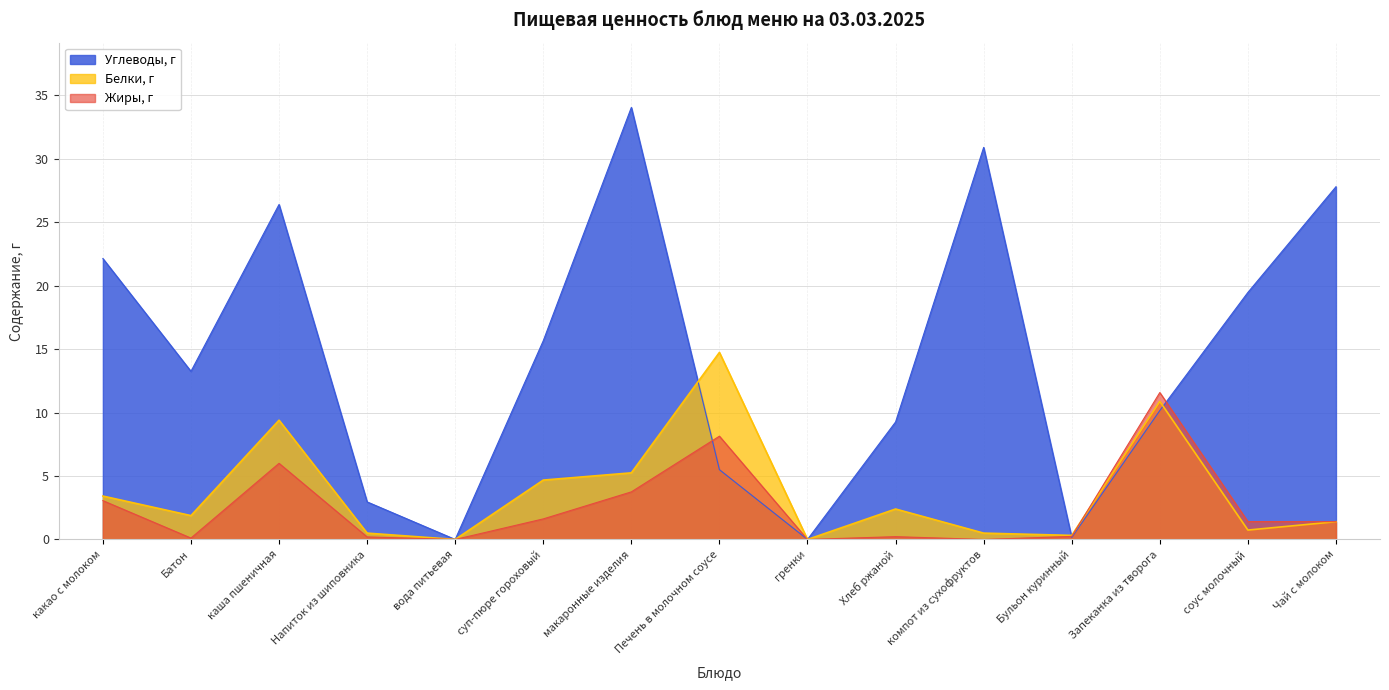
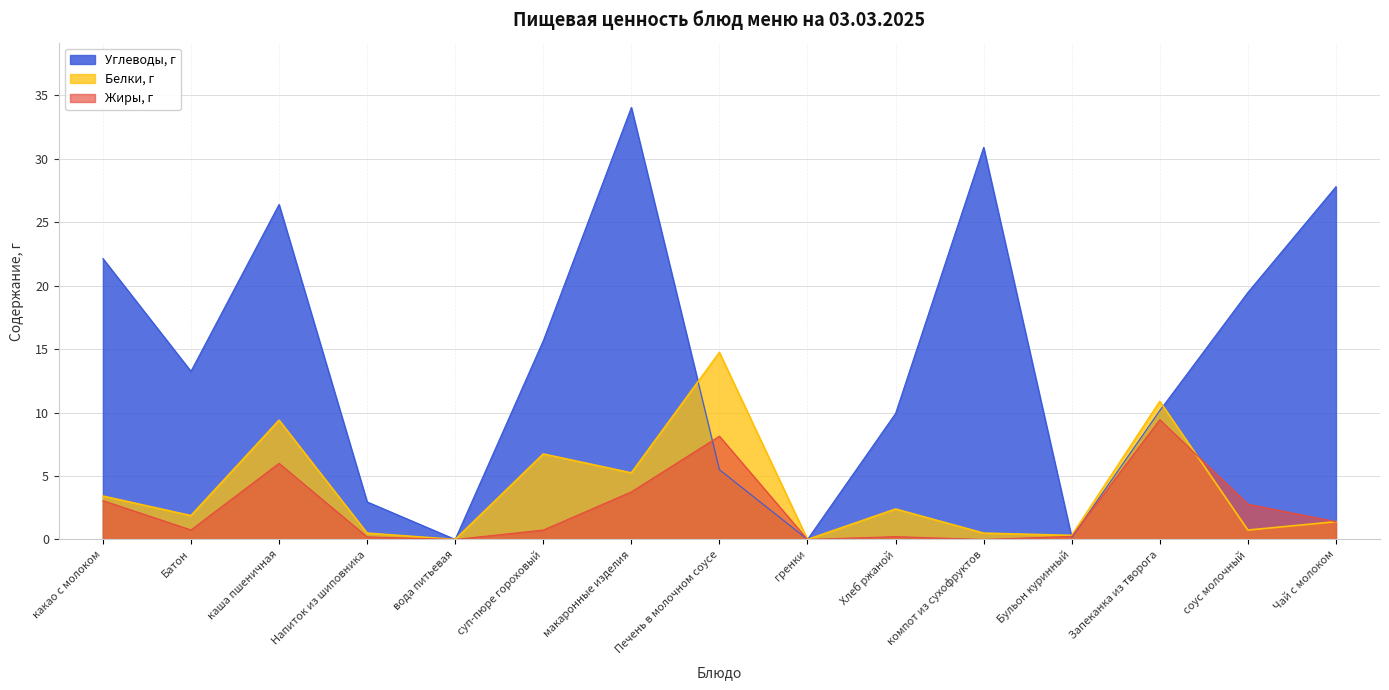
  {
    "Углеводы, г": {
      "какао с молоком": 22.1,
      "Батон": 13.3,
      "каша пшеничная": 26.4,
      "Напиток из шиповника": 3.0,
      "суп-пюре гороховый": 15.7,
      "макаронные изделия": 34.1,
      "Печень в молочном соусе": 5.5,
-     "Хлеб ржаной": 9.3,
+     "Хлеб ржаной": 9.9,
      "компот из сухофруктов": 30.9,
      "Запеканка из творога": 10.2,
      "соус молочный": 19.5,
      "Чай с молоком": 27.8
    },
    "Белки, г": {
      "какао с молоком": 3.4,
      "Батон": 1.9,
      "каша пшеничная": 9.4,
      "Напиток из шиповника": 0.5,
-     "суп-пюре гороховый": 4.7,
+     "суп-пюре гороховый": 6.7,
      "макаронные изделия": 5.3,
      "Печень в молочном соусе": 14.7,
      "Хлеб ржаной": 2.4,
      "компот из сухофруктов": 0.5,
      "Запеканка из творога": 10.9,
      "соус молочный": 0.7
    },
    "Жиры, г": {
      "какао с молоком": 3.1,
-     "Батон": 0.1,
+     "Батон": 0.8,
      "каша пшеничная": 6.0,
      "Напиток из шиповника": 0.2,
-     "суп-пюре гороховый": 1.6,
+     "суп-пюре гороховый": 0.7,
      "макаронные изделия": 3.8,
      "Печень в молочном соусе": 8.1,
      "Хлеб ржаной": 0.2,
      "компот из сухофруктов": 0.0,
-     "Запеканка из творога": 11.6,
-     "соус молочный": 1.4
+     "Запеканка из творога": 9.4,
+     "соус молочный": 2.8
    }
  }
